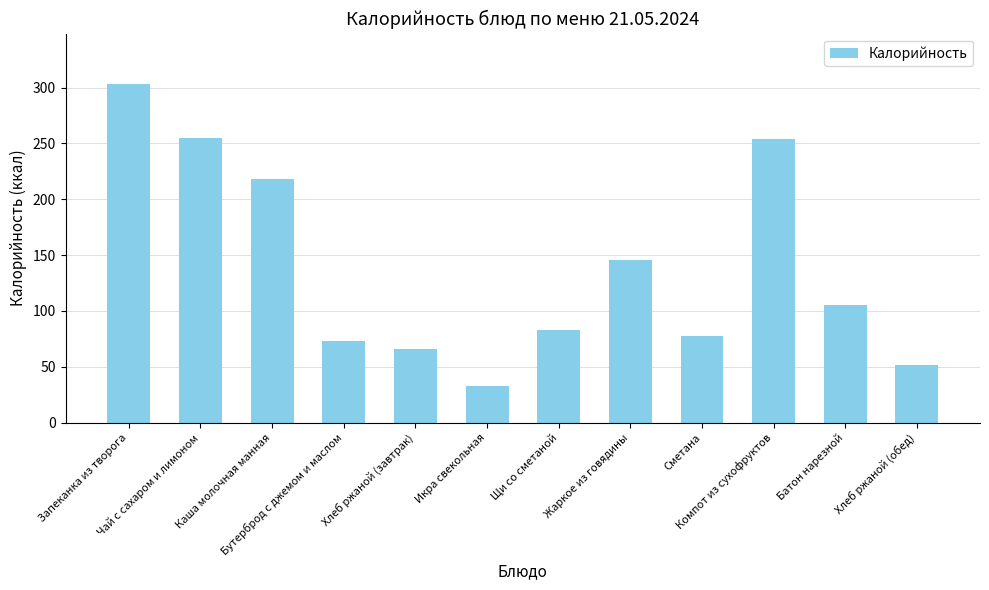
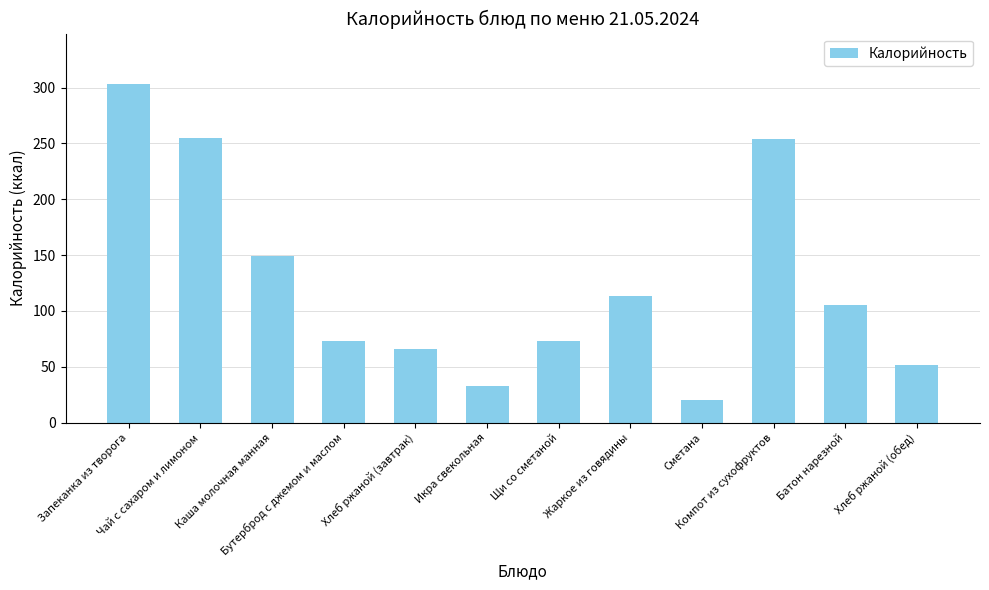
  {
    "Запеканка из творога": 303,
    "Чай с сахаром и лимоном": 255,
-   "Каша молочная манная": 218,
+   "Каша молочная манная": 149,
    "Бутерброд с джемом и маслом": 73,
    "Хлеб ржаной (завтрак)": 66,
    "Икра свекольная": 33,
-   "Щи со сметаной": 83,
-   "Жаркое из говядины": 146,
-   "Сметана": 78,
+   "Щи со сметаной": 73,
+   "Жаркое из говядины": 113,
+   "Сметана": 20,
    "Компот из сухофруктов": 254,
    "Батон нарезной": 105,
    "Хлеб ржаной (обед)": 52
  }
